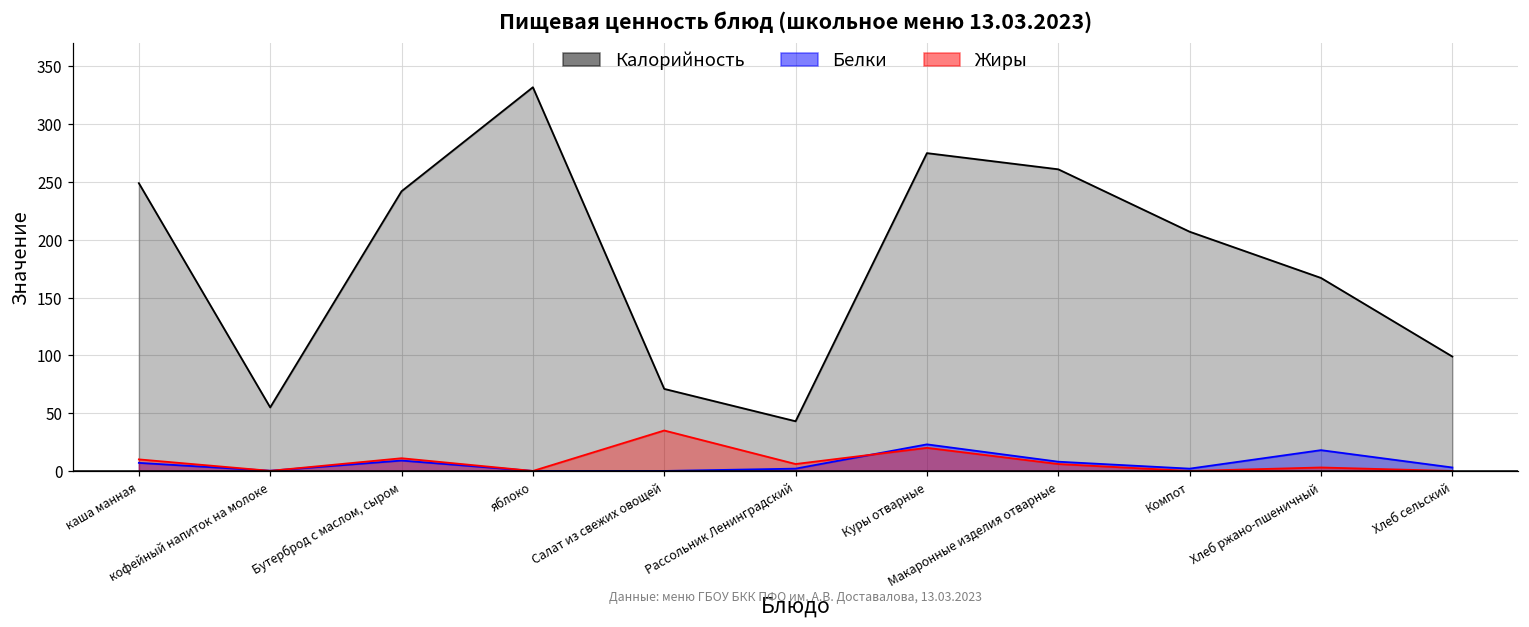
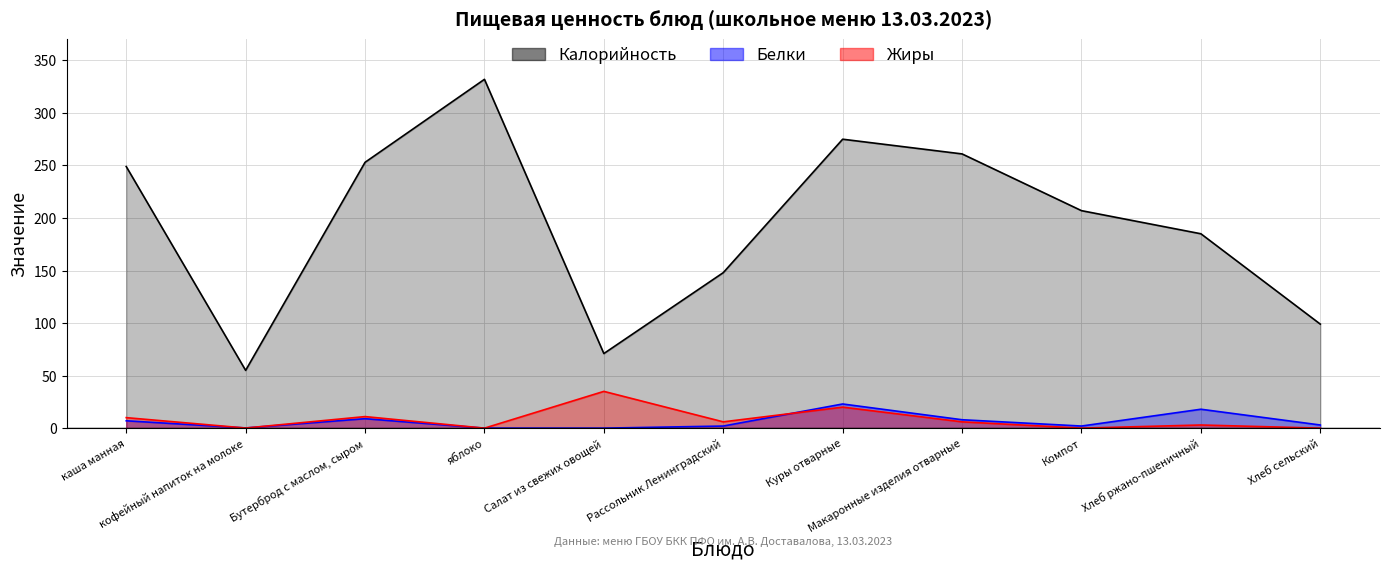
  {
    "Калорийность": {
      "каша манная": 249,
      "кофейный напиток на молоке": 55,
-     "Бутерброд с маслом, сыром": 242,
+     "Бутерброд с маслом, сыром": 253,
      "яблоко": 332,
      "Салат из свежих овощей": 71,
-     "Рассольник Ленинградский": 43,
+     "Рассольник Ленинградский": 148,
      "Куры отварные": 275,
      "Макаронные изделия отварные": 261,
      "Компот": 207,
-     "Хлеб ржано-пшеничный": 167,
+     "Хлеб ржано-пшеничный": 185,
      "Хлеб сельский": 99
    },
    "Белки": {
      "каша манная": 7,
      "Салат из свежих овощей": 0,
      "Рассольник Ленинградский": 2,
      "Куры отварные": 23,
      "Хлеб ржано-пшеничный": 18,
      "Хлеб сельский": 3
    },
    "Жиры": {
      "каша манная": 10,
      "Салат из свежих овощей": 35,
      "Рассольник Ленинградский": 6,
      "Куры отварные": 20,
      "Хлеб ржано-пшеничный": 3,
      "Хлеб сельский": 0
    }
  }
